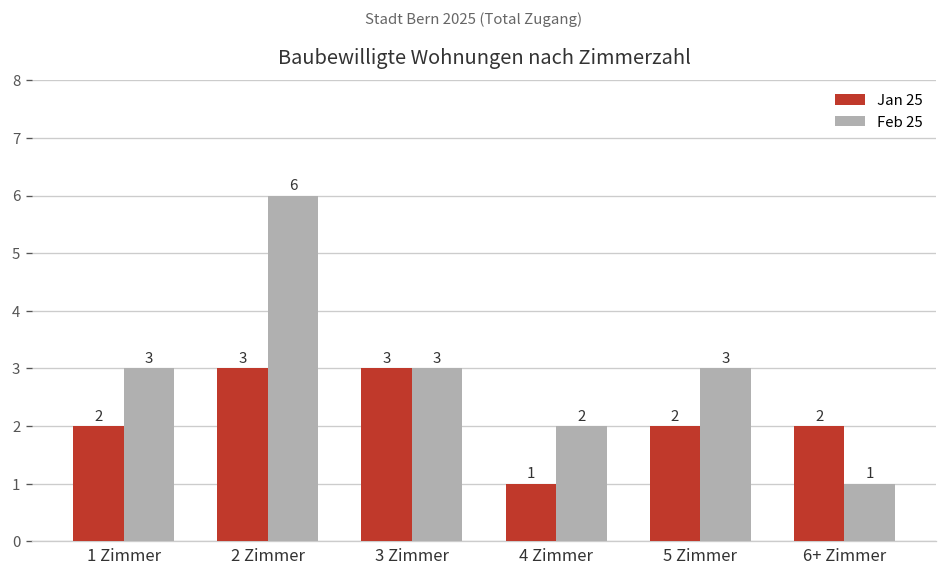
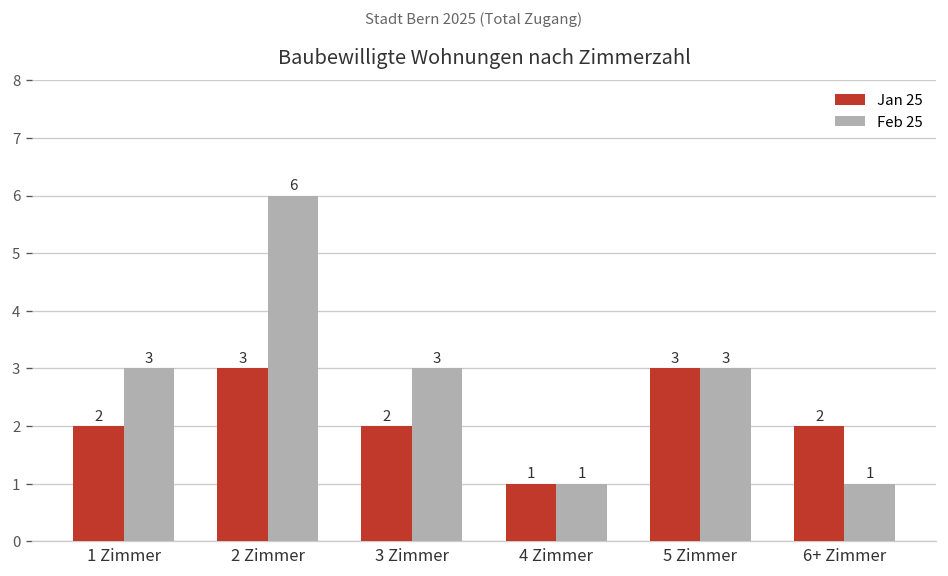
  {
    "Jan 25": {
      "1 Zimmer": 2,
      "2 Zimmer": 3,
-     "3 Zimmer": 3,
+     "3 Zimmer": 2,
      "4 Zimmer": 1,
-     "5 Zimmer": 2,
+     "5 Zimmer": 3,
      "6+ Zimmer": 2
    },
    "Feb 25": {
      "1 Zimmer": 3,
      "2 Zimmer": 6,
      "3 Zimmer": 3,
-     "4 Zimmer": 2,
+     "4 Zimmer": 1,
      "5 Zimmer": 3,
      "6+ Zimmer": 1
    }
  }
